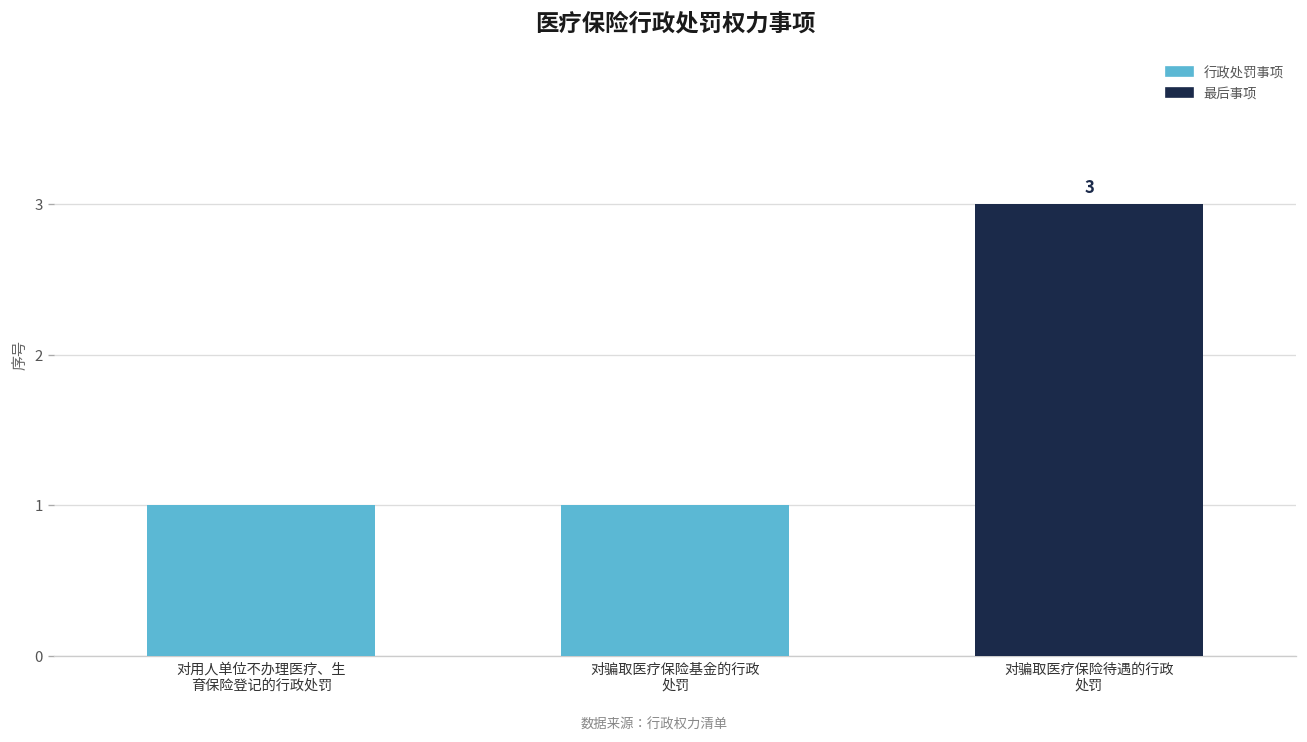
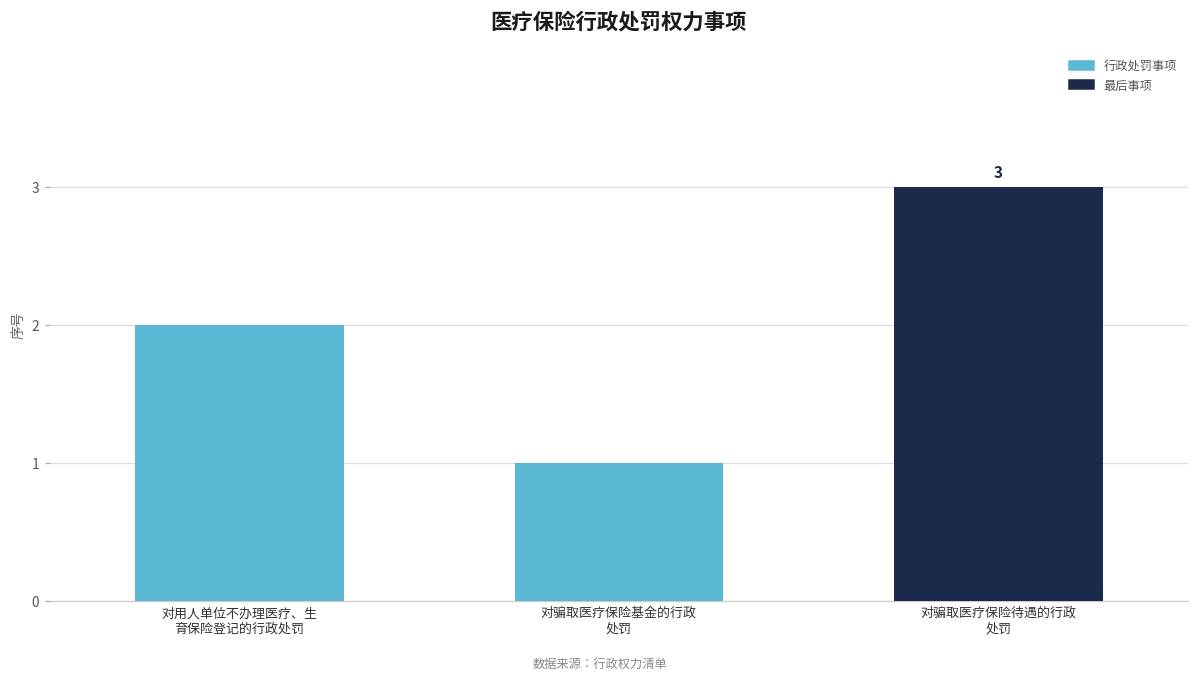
  {
-   "对用人单位不办理医疗、生 育保险登记的行政处罚": 1,
+   "对用人单位不办理医疗、生 育保险登记的行政处罚": 2,
    "对骗取医疗保险基金的行政 处罚": 1
  }
